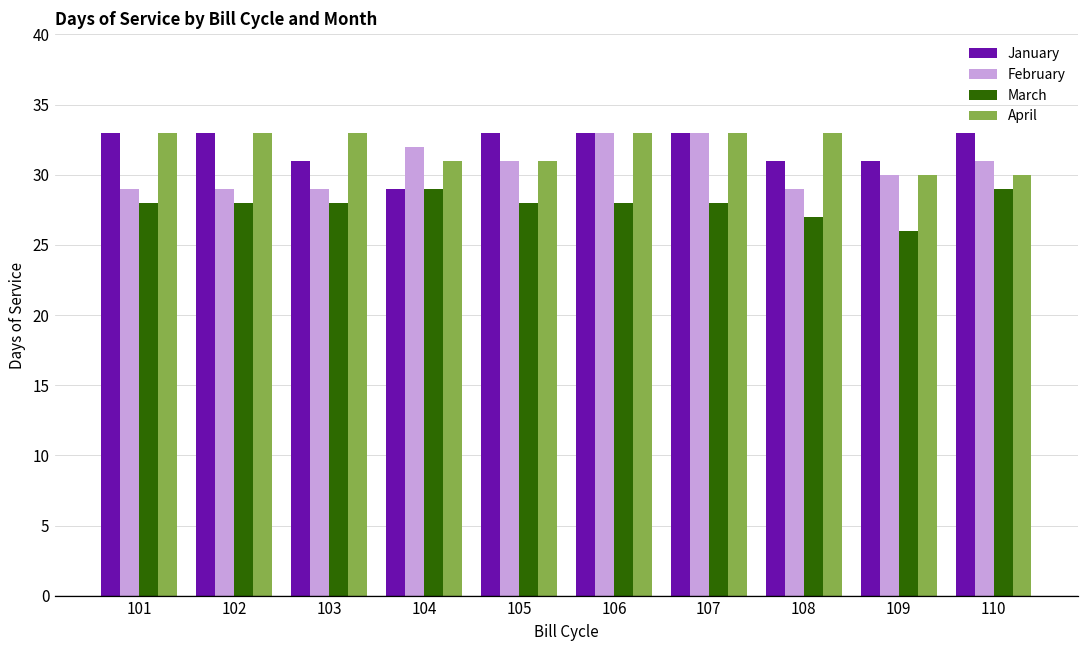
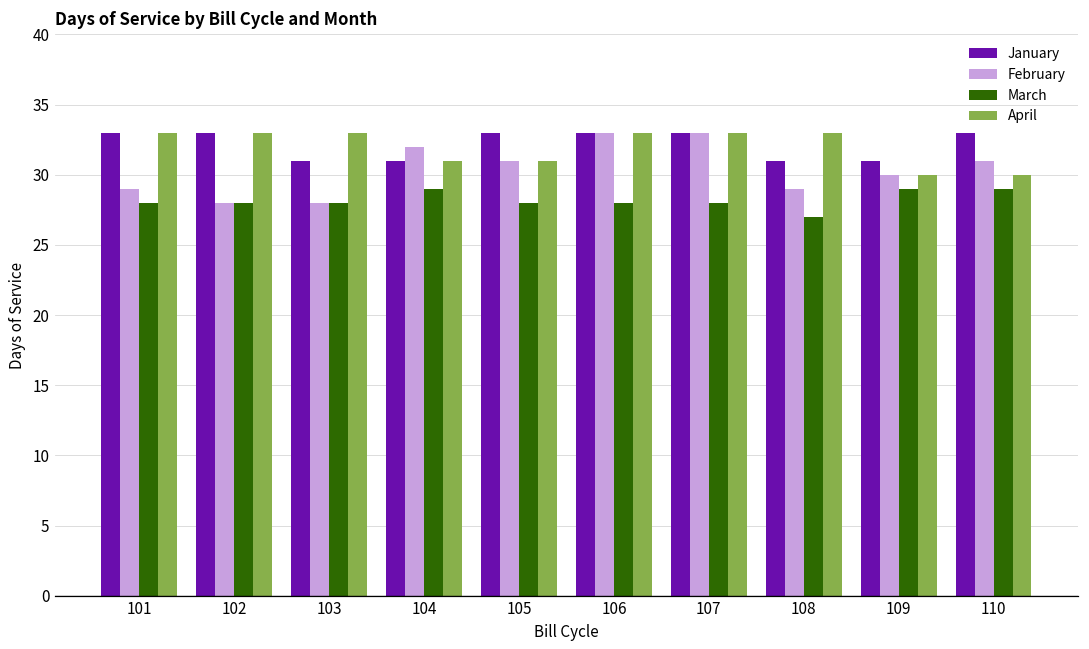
  {
    "January": {
      "101": 33,
      "102": 33,
      "103": 31,
-     "104": 29,
+     "104": 31,
      "105": 33,
      "106": 33,
      "107": 33,
      "108": 31,
      "109": 31,
      "110": 33
    },
    "February": {
      "101": 29,
-     "102": 29,
-     "103": 29,
+     "102": 28,
+     "103": 28,
      "104": 32,
      "105": 31,
      "106": 33,
      "107": 33,
      "108": 29,
      "109": 30,
      "110": 31
    },
    "March": {
      "101": 28,
      "102": 28,
      "103": 28,
      "104": 29,
      "105": 28,
      "106": 28,
      "107": 28,
      "108": 27,
-     "109": 26,
+     "109": 29,
      "110": 29
    },
    "April": {
      "101": 33,
      "102": 33,
      "103": 33,
      "104": 31,
      "105": 31,
      "106": 33,
      "107": 33,
      "108": 33,
      "109": 30,
      "110": 30
    }
  }
